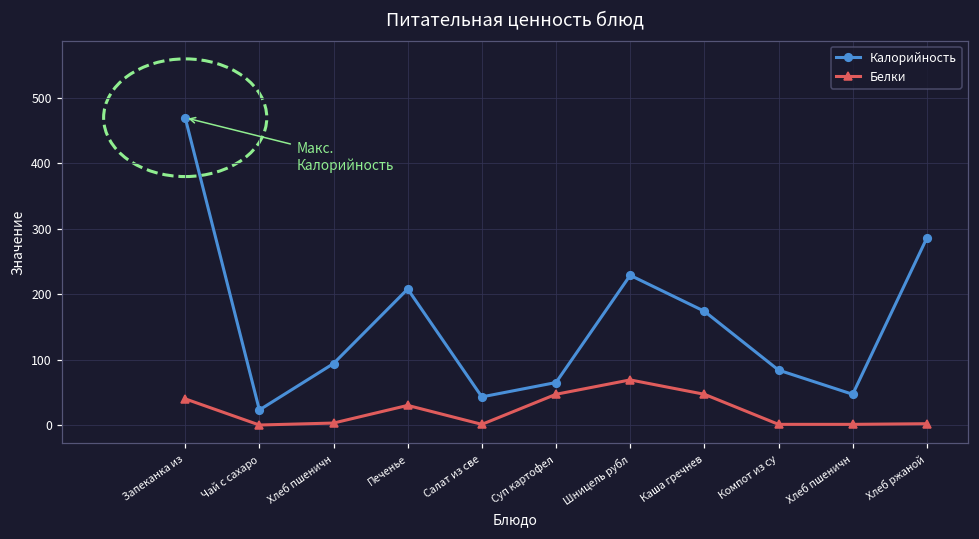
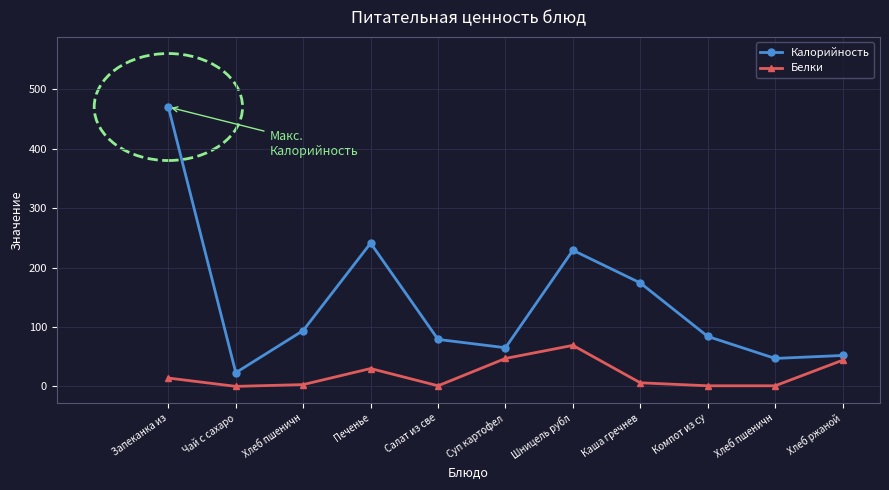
  {
    "Калорийность": {
      "Запеканка из": 470,
      "Чай с сахаро": 20,
-     "Печенье": 210,
-     "Салат из све": 40,
+     "Печенье": 240,
+     "Салат из све": 80,
      "Суп картофел": 70,
      "Шницель рубл": 230,
      "Каша гречнев": 170,
      "Компот из су": 80,
-     "Хлеб ржаной": 290
+     "Хлеб ржаной": 50
    },
    "Белки": {
-     "Запеканка из": 40,
+     "Запеканка из": 10,
      "Чай с сахаро": 0,
      "Печенье": 30,
      "Салат из све": 0,
      "Суп картофел": 50,
      "Шницель рубл": 70,
-     "Каша гречнев": 50,
+     "Каша гречнев": 10,
      "Компот из су": 0,
-     "Хлеб ржаной": 0
+     "Хлеб ржаной": 40
    }
  }
